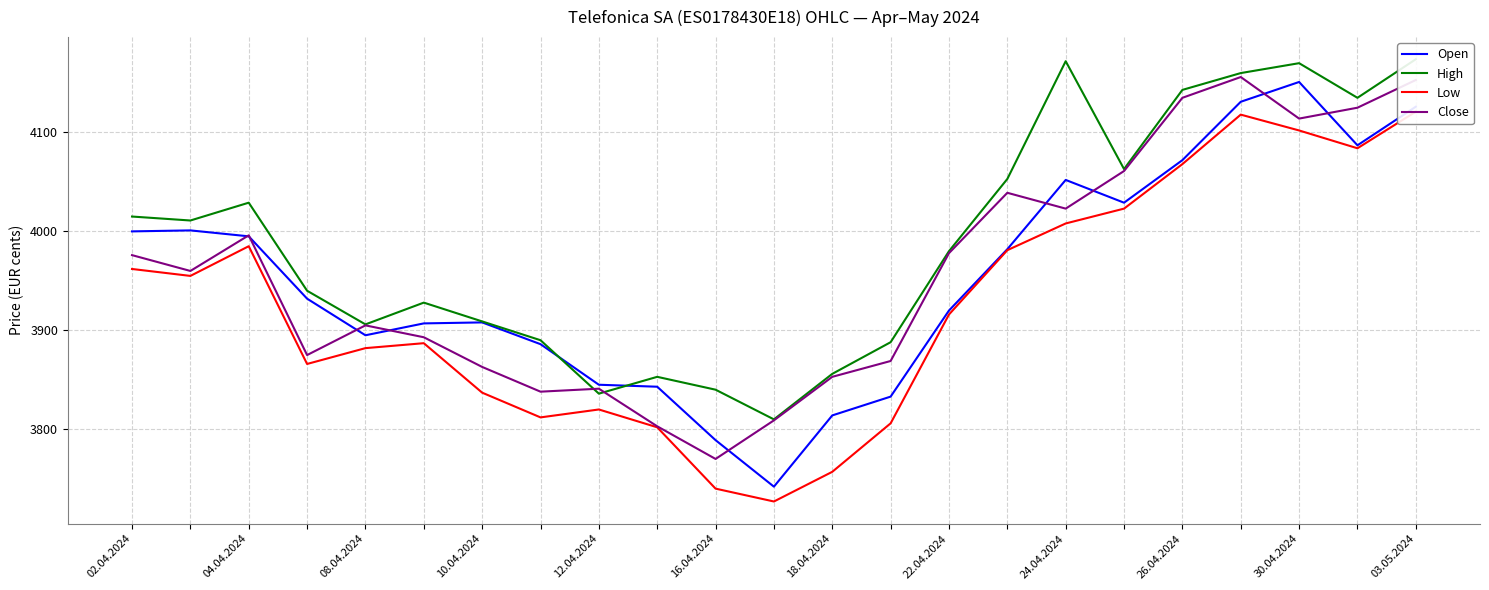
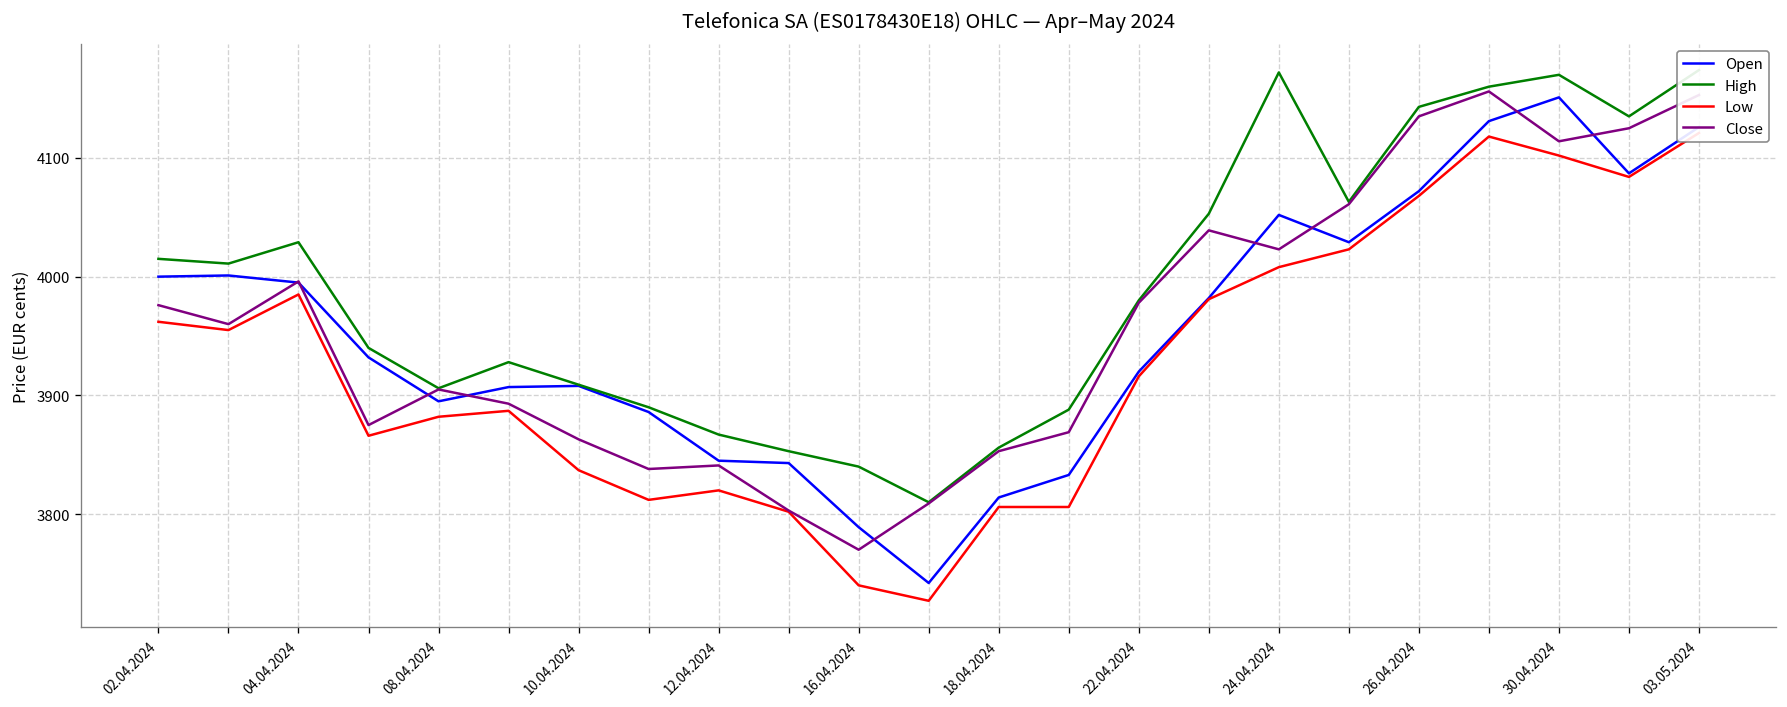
  {
    "Open": {
      "02.04.2024": 4000,
      "08.04.2024": 3900,
      "12.04.2024": 3850,
      "16.04.2024": 3790,
      "18.04.2024": 3810,
      "22.04.2024": 3920,
      "24.04.2024": 4050,
      "26.04.2024": 4070,
      "30.04.2024": 4150
    },
    "High": {
      "02.04.2024": 4020,
      "04.04.2024": 4030,
-     "12.04.2024": 3840,
+     "12.04.2024": 3870,
      "16.04.2024": 3840,
      "18.04.2024": 3860,
      "24.04.2024": 4170,
      "26.04.2024": 4140,
      "30.04.2024": 4170
    },
    "Low": {
      "02.04.2024": 3960,
      "04.04.2024": 3990,
      "08.04.2024": 3880,
      "10.04.2024": 3840,
      "12.04.2024": 3820,
      "16.04.2024": 3740,
-     "18.04.2024": 3760,
+     "18.04.2024": 3810,
      "22.04.2024": 3920,
      "24.04.2024": 4010,
      "26.04.2024": 4070,
      "30.04.2024": 4100
    },
    "Close": {
      "02.04.2024": 3980,
      "10.04.2024": 3860,
      "12.04.2024": 3840,
      "16.04.2024": 3770,
      "18.04.2024": 3850,
      "24.04.2024": 4020,
      "26.04.2024": 4140,
      "30.04.2024": 4110
    }
  }
